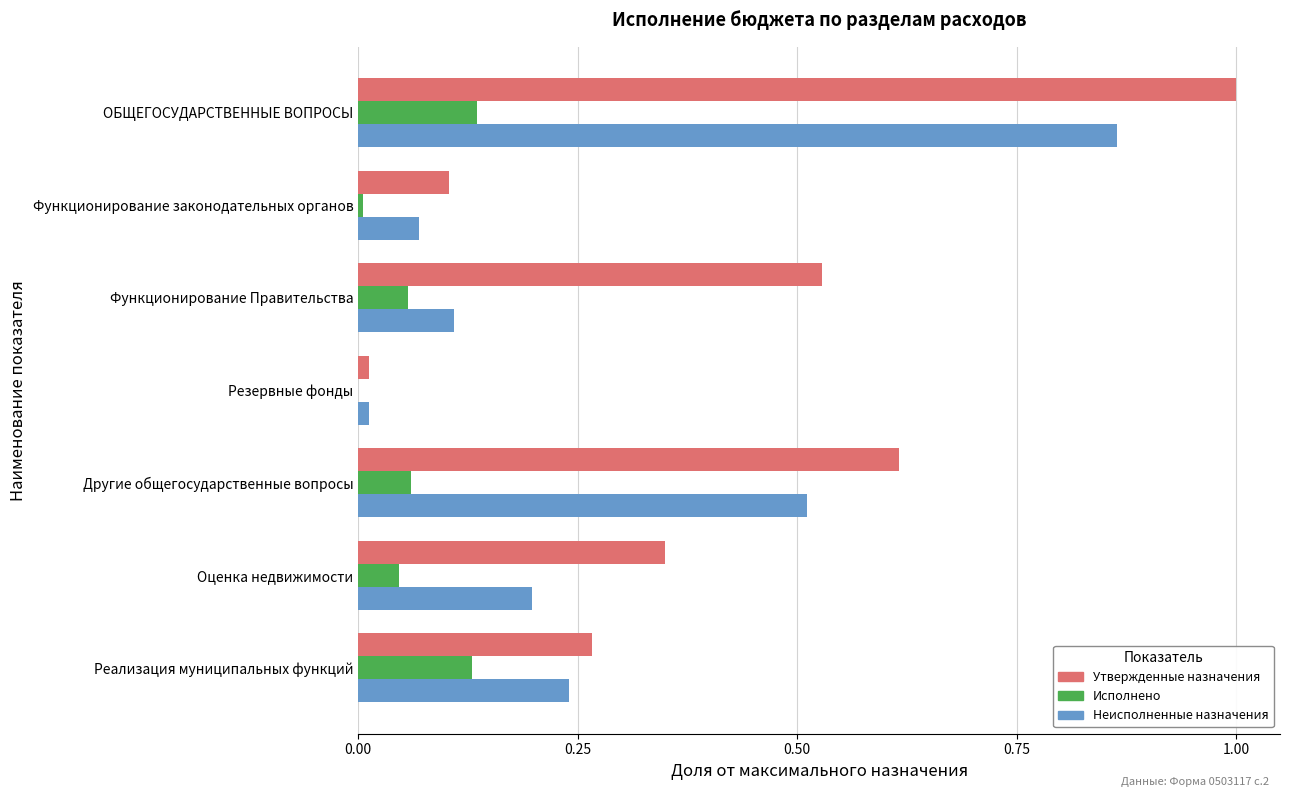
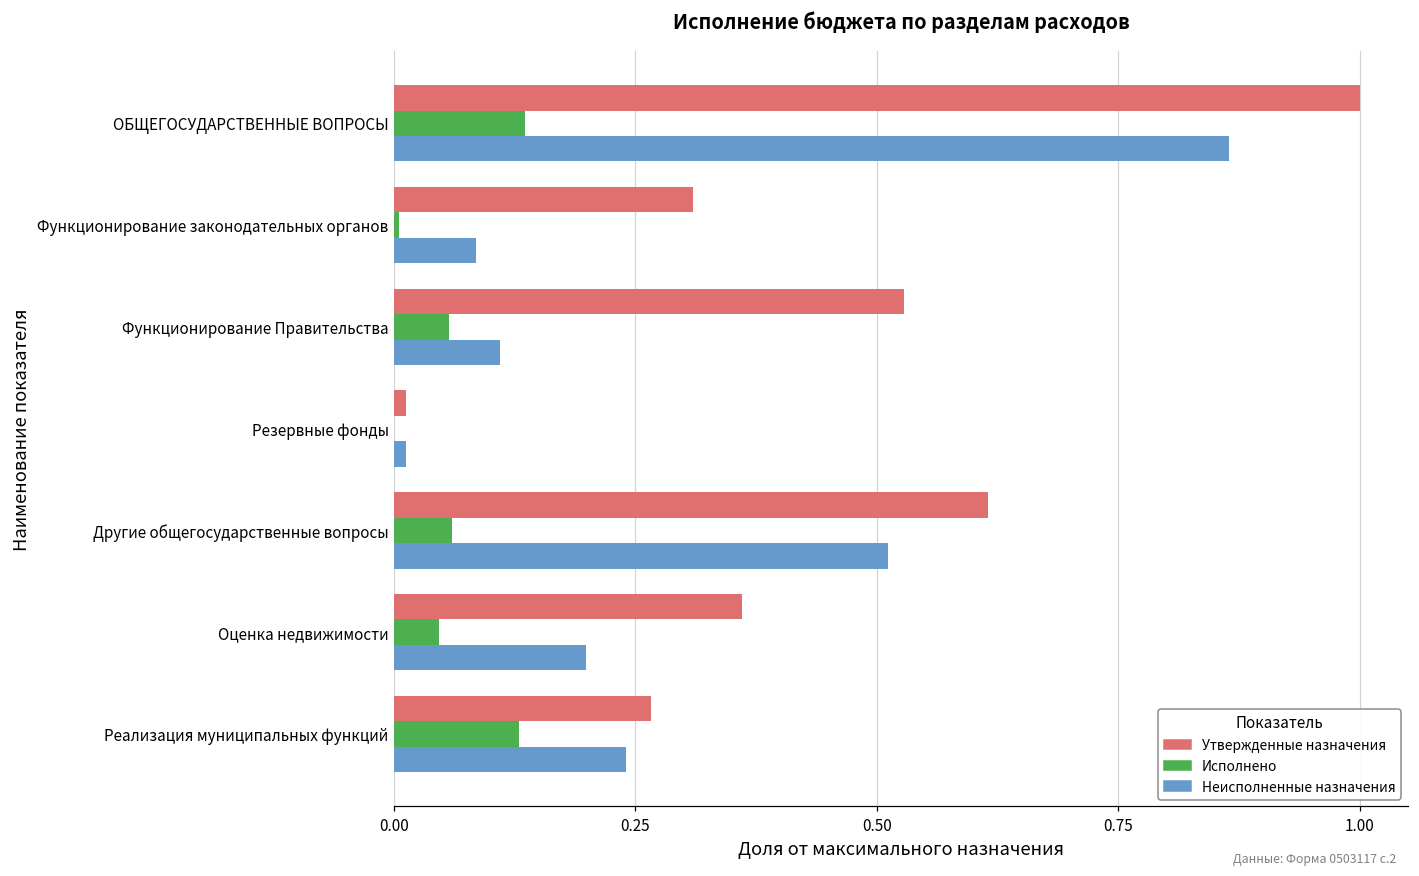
  {
    "Утвержденные назначения": {
      "ОБЩЕГОСУДАРСТВЕННЫЕ ВОПРОСЫ": 1.00,
-     "Функционирование законодательных органов": 0.10,
+     "Функционирование законодательных органов": 0.31,
      "Функционирование Правительства": 0.53,
      "Резервные фонды": 0.01,
      "Другие общегосударственные вопросы": 0.62,
-     "Оценка недвижимости": 0.35,
+     "Оценка недвижимости": 0.36,
      "Реализация муниципальных функций": 0.27
    },
    "Исполнено": {
      "ОБЩЕГОСУДАРСТВЕННЫЕ ВОПРОСЫ": 0.14,
      "Функционирование законодательных органов": 0.01,
      "Функционирование Правительства": 0.06,
      "Резервные фонды": 0.00,
      "Другие общегосударственные вопросы": 0.06,
      "Оценка недвижимости": 0.05,
      "Реализация муниципальных функций": 0.13
    },
    "Неисполненные назначения": {
      "ОБЩЕГОСУДАРСТВЕННЫЕ ВОПРОСЫ": 0.86,
-     "Функционирование законодательных органов": 0.07,
+     "Функционирование законодательных органов": 0.09,
      "Функционирование Правительства": 0.11,
      "Резервные фонды": 0.01,
      "Другие общегосударственные вопросы": 0.51,
      "Оценка недвижимости": 0.20,
      "Реализация муниципальных функций": 0.24
    }
  }
